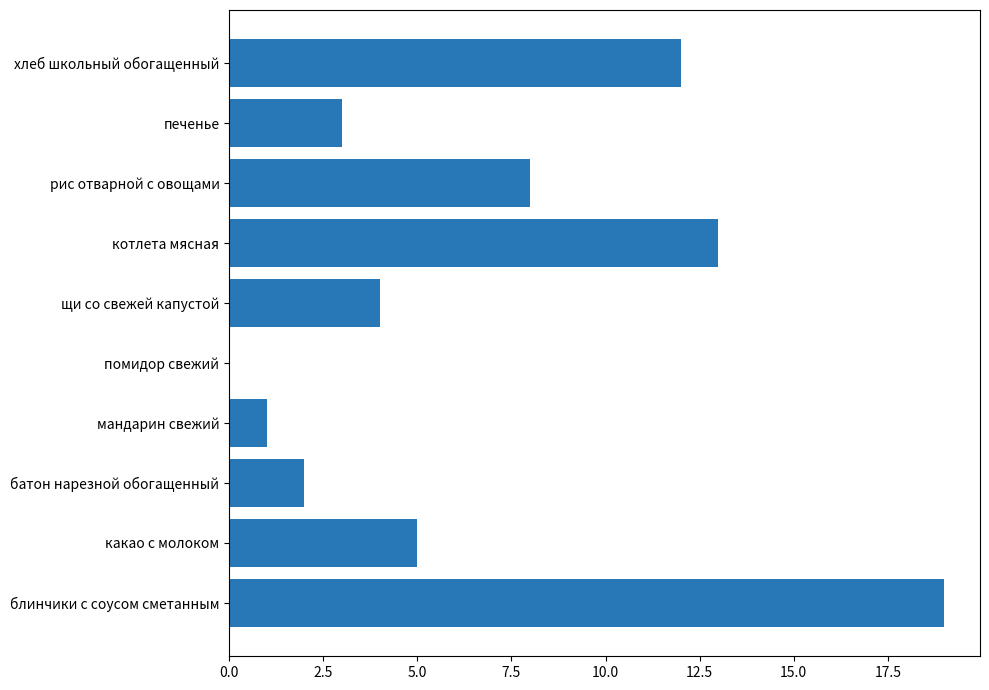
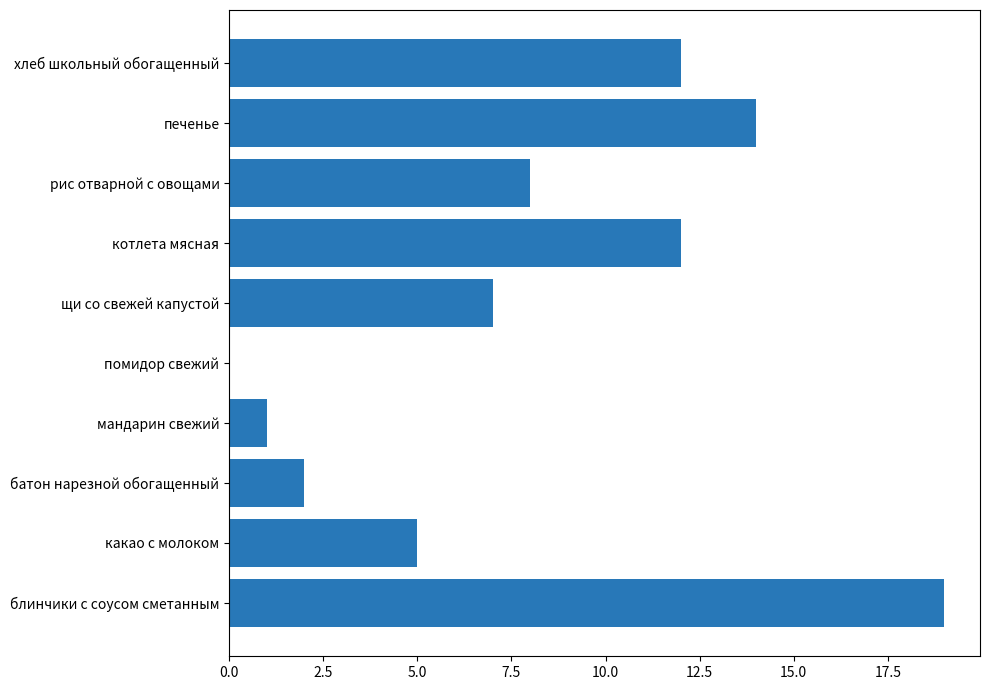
  {
    "хлеб школьный обогащенный": 12,
-   "печенье": 3,
+   "печенье": 14,
    "рис отварной с овощами": 8,
-   "котлета мясная": 13,
-   "щи со свежей капустой": 4,
+   "котлета мясная": 12,
+   "щи со свежей капустой": 7,
    "помидор свежий": 0,
    "мандарин свежий": 1,
    "батон нарезной обогащенный": 2,
    "какао с молоком": 5,
    "блинчики с соусом сметанным": 19
  }
